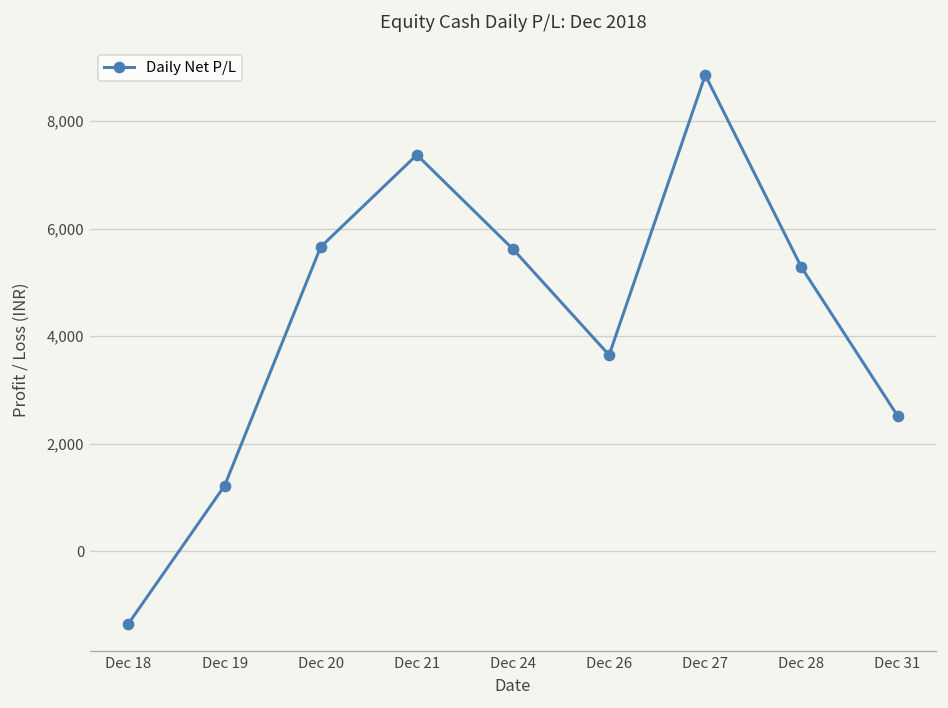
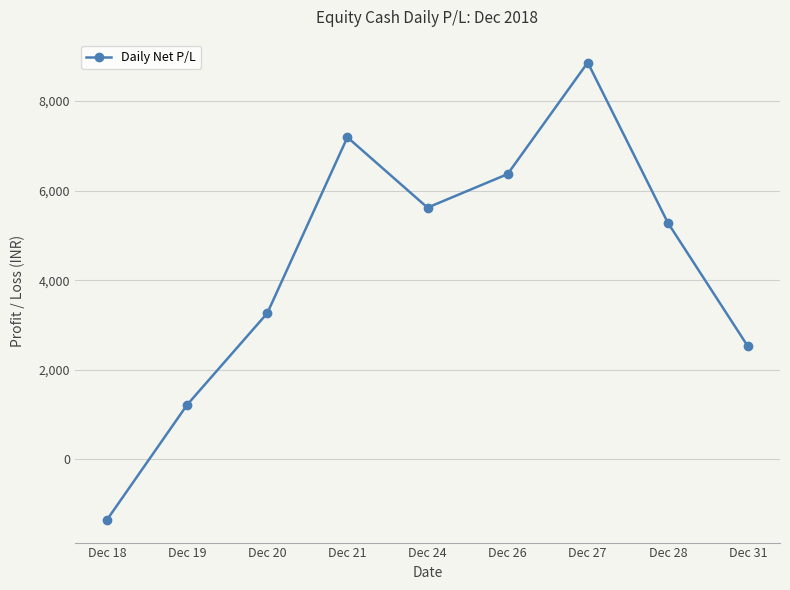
  {
    "Dec 18": "-1,300",
    "Dec 19": "1,200",
-   "Dec 20": "5,700",
-   "Dec 21": "7,400",
+   "Dec 20": "3,300",
+   "Dec 21": "7,200",
    "Dec 24": "5,600",
-   "Dec 26": "3,600",
+   "Dec 26": "6,400",
    "Dec 27": "8,900",
    "Dec 28": "5,300",
    "Dec 31": "2,500"
  }
